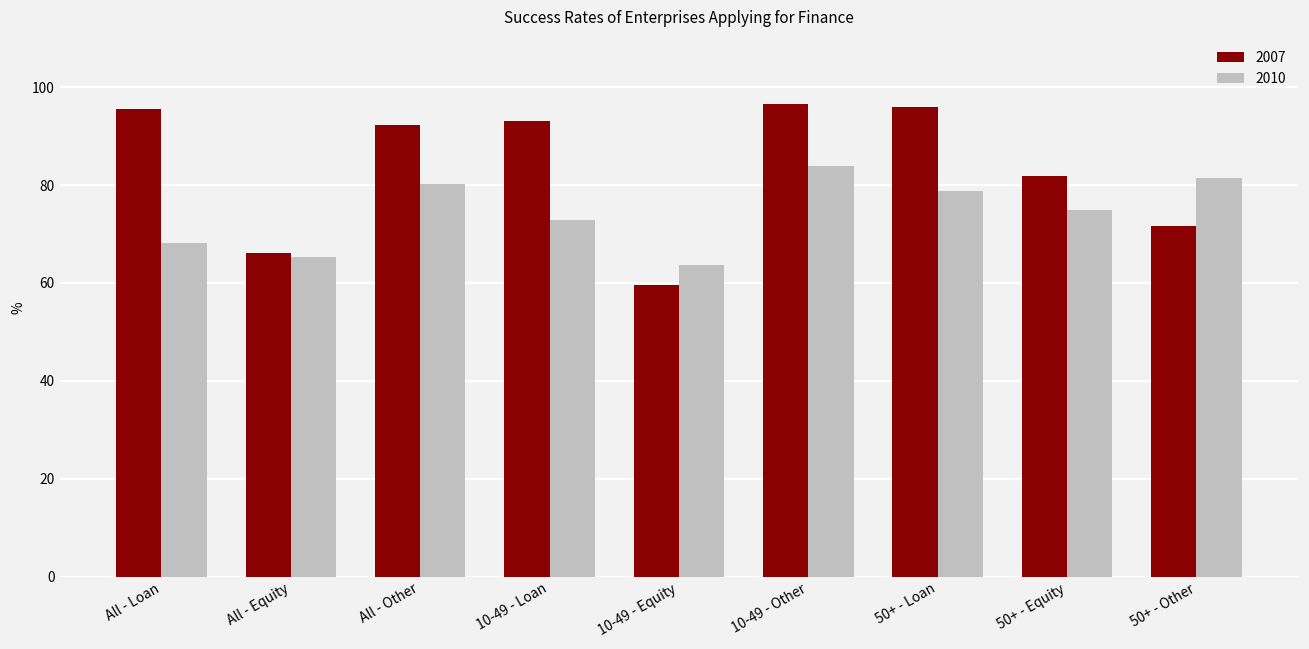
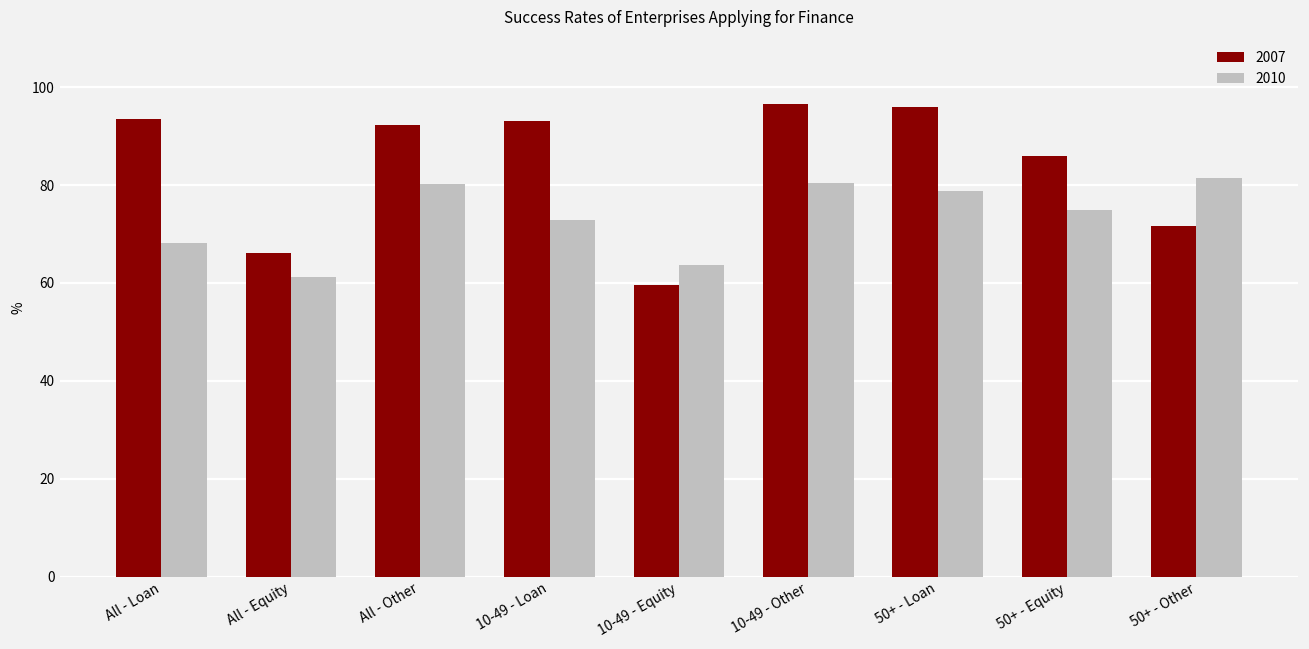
  {
    "2007": {
-     "All - Loan": 96,
+     "All - Loan": 94,
      "All - Equity": 66,
      "All - Other": 92,
      "10-49 - Loan": 93,
      "10-49 - Equity": 60,
      "10-49 - Other": 97,
      "50+ - Loan": 96,
-     "50+ - Equity": 82,
+     "50+ - Equity": 86,
      "50+ - Other": 72
    },
    "2010": {
      "All - Loan": 68,
-     "All - Equity": 65,
+     "All - Equity": 61,
      "All - Other": 80,
      "10-49 - Loan": 73,
      "10-49 - Equity": 64,
-     "10-49 - Other": 84,
+     "10-49 - Other": 81,
      "50+ - Loan": 79,
      "50+ - Equity": 75,
      "50+ - Other": 82
    }
  }
